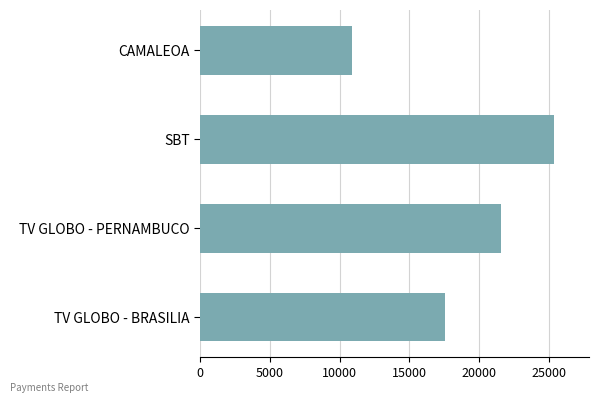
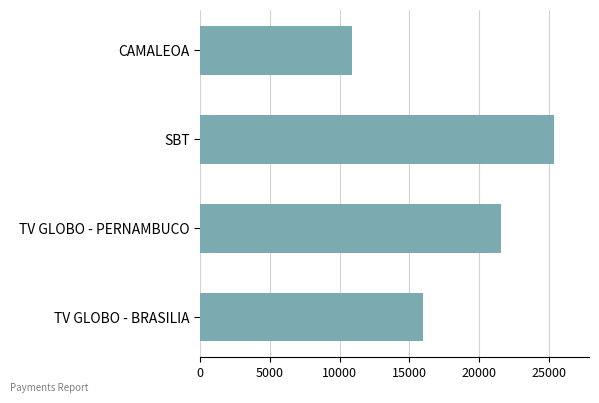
  {
    "CAMALEOA": 10900,
    "SBT": 25300,
    "TV GLOBO - PERNAMBUCO": 21600,
-   "TV GLOBO - BRASILIA": 17500
+   "TV GLOBO - BRASILIA": 16000
  }
